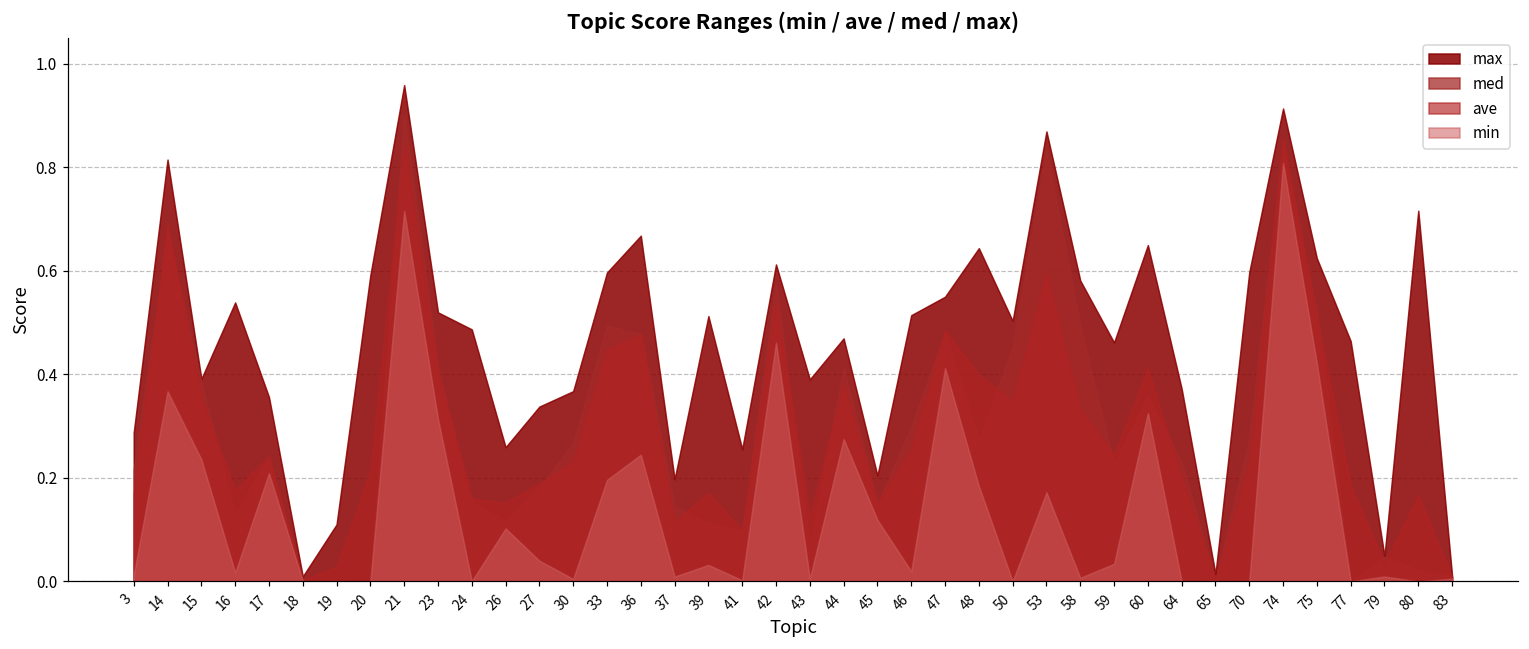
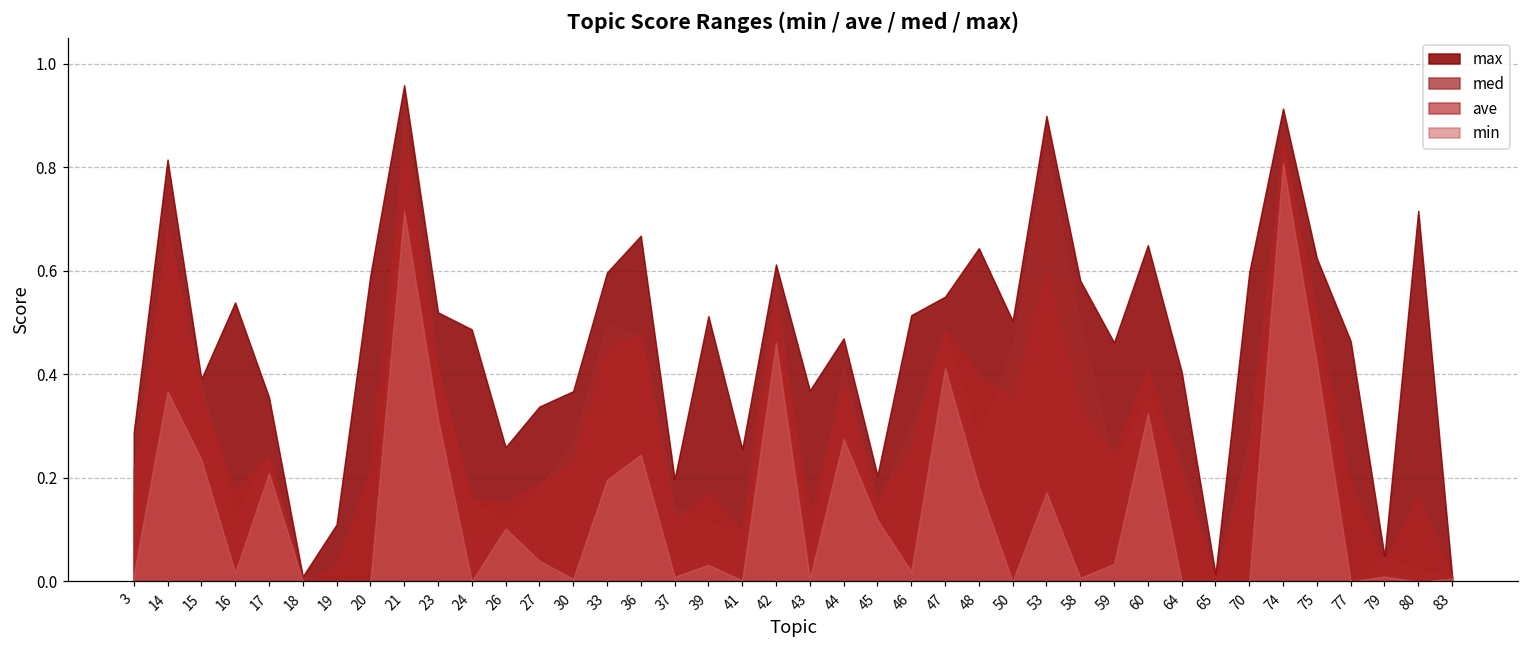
  {
    "max": {
      "3": 0.29,
      "14": 0.81,
      "15": 0.39,
      "16": 0.54,
      "17": 0.36,
      "18": 0.01,
      "19": 0.11,
      "20": 0.59,
      "21": 0.96,
      "23": 0.52,
      "24": 0.49,
      "26": 0.26,
      "27": 0.34,
      "30": 0.37,
      "33": 0.60,
      "36": 0.67,
      "37": 0.20,
      "39": 0.51,
      "41": 0.26,
      "42": 0.61,
-     "43": 0.39,
+     "43": 0.37,
      "44": 0.47,
      "45": 0.20,
      "46": 0.51,
      "47": 0.55,
      "48": 0.64,
      "50": 0.50,
-     "53": 0.87,
+     "53": 0.90,
      "58": 0.58,
      "59": 0.46,
      "60": 0.65,
-     "64": 0.37,
+     "64": 0.41,
      "65": 0.01,
      "70": 0.60,
      "74": 0.91,
      "75": 0.62,
      "77": 0.46,
      "80": 0.72
    },
    "min": {
      "3": 0.01,
      "14": 0.37,
      "15": 0.24,
      "16": 0.02,
      "17": 0.21,
      "21": 0.72,
      "23": 0.31,
      "26": 0.10,
      "27": 0.04,
      "33": 0.20,
      "36": 0.24,
      "37": 0.01,
      "39": 0.03,
      "42": 0.46,
      "43": 0.01,
      "44": 0.28,
      "45": 0.12,
      "46": 0.02,
      "47": 0.41,
      "48": 0.18,
      "53": 0.17,
      "58": 0.01,
      "59": 0.03,
      "60": 0.33,
      "64": 0.00,
      "70": 0.00,
      "74": 0.81,
      "75": 0.42,
      "79": 0.01,
      "80": 0.00
    }
  }
